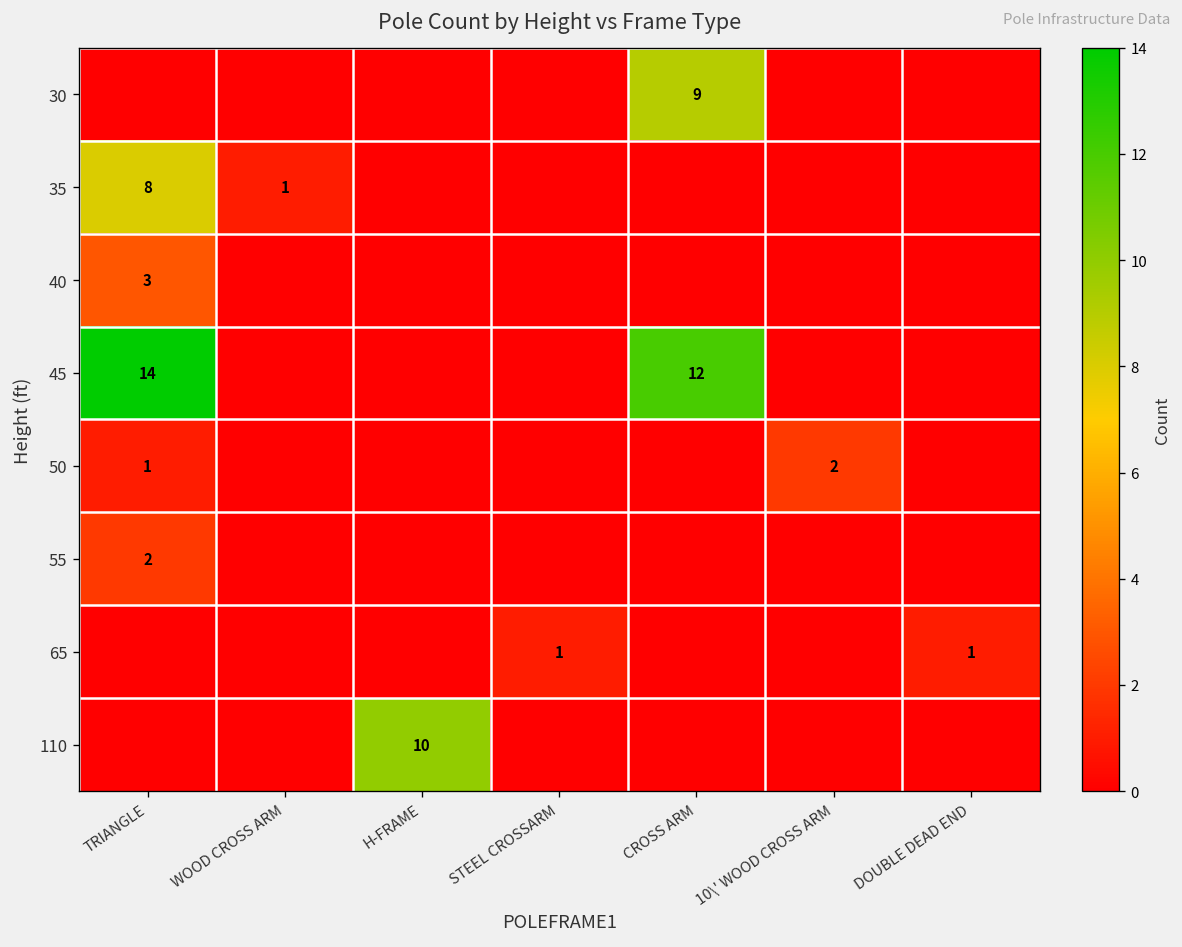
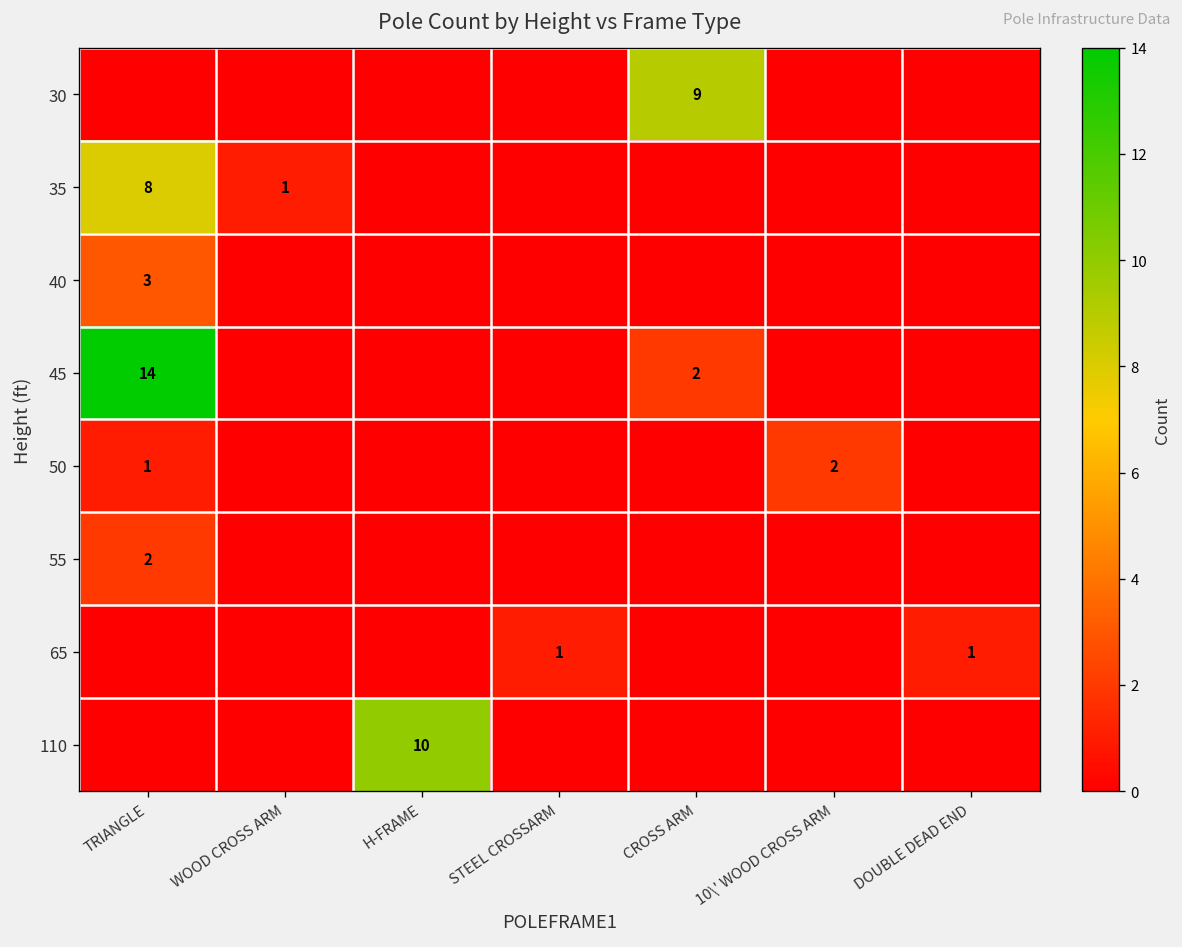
  {
    "30": {
      "CROSS ARM": 9
    },
    "35": {
      "TRIANGLE": 8,
      "WOOD CROSS ARM": 1
    },
    "40": {
      "TRIANGLE": 3
    },
    "45": {
      "TRIANGLE": 14,
-     "CROSS ARM": 12
+     "CROSS ARM": 2
    },
    "50": {
      "TRIANGLE": 1,
      "10\\' WOOD CROSS ARM": 2
    },
    "55": {
      "TRIANGLE": 2
    },
    "65": {
      "STEEL CROSSARM": 1,
      "DOUBLE DEAD END": 1
    },
    "110": {
      "H-FRAME": 10
    }
  }
